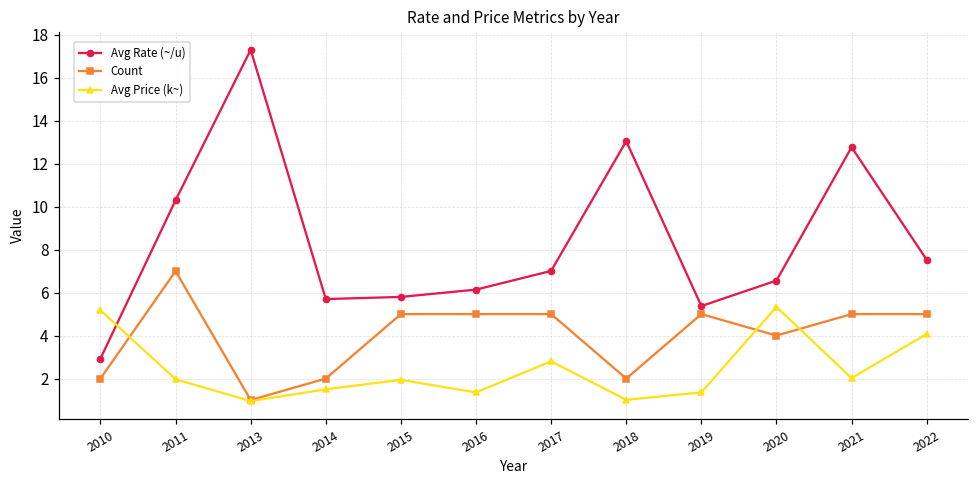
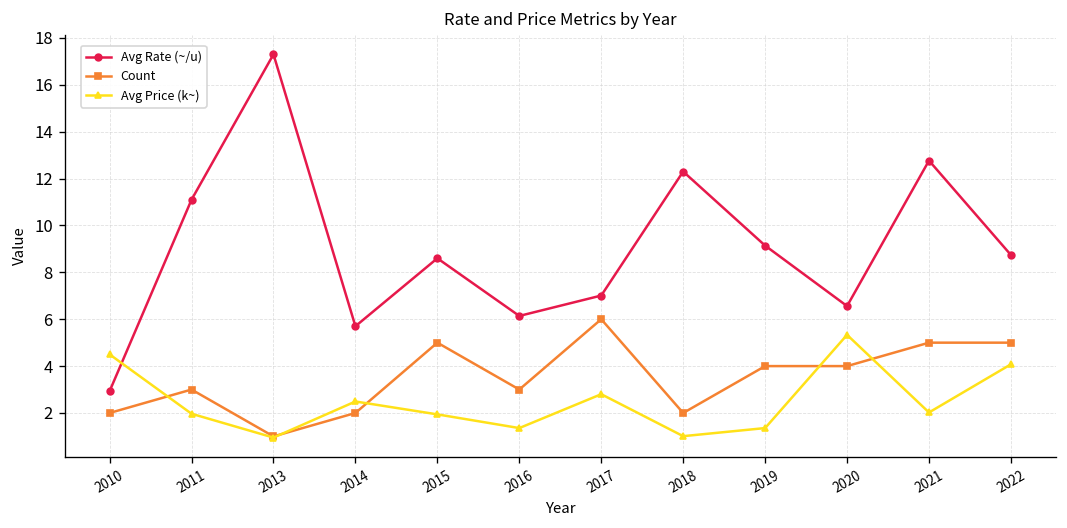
  {
    "Avg Rate (~/u)": {
      "2010": 2.9,
-     "2011": 10.3,
+     "2011": 11.1,
      "2013": 17.3,
      "2014": 5.7,
-     "2015": 5.8,
+     "2015": 8.6,
      "2016": 6.1,
      "2017": 7.0,
-     "2018": 13.1,
-     "2019": 5.4,
+     "2018": 12.3,
+     "2019": 9.1,
      "2020": 6.6,
      "2021": 12.8,
-     "2022": 7.5
+     "2022": 8.7
    },
    "Count": {
      "2010": 2,
-     "2011": 7,
+     "2011": 3,
      "2014": 2,
      "2015": 5,
-     "2016": 5,
-     "2017": 5,
+     "2016": 3,
+     "2017": 6,
      "2018": 2,
-     "2019": 5,
+     "2019": 4,
      "2020": 4,
      "2021": 5,
      "2022": 5
    },
    "Avg Price (k~)": {
-     "2010": 5.2,
+     "2010": 4.5,
      "2011": 2.0,
-     "2014": 1.5,
+     "2014": 2.5,
      "2015": 1.9,
      "2016": 1.4,
      "2017": 2.8,
      "2018": 1.0,
      "2019": 1.4,
      "2020": 5.3,
      "2021": 2.0,
      "2022": 4.1
    }
  }
